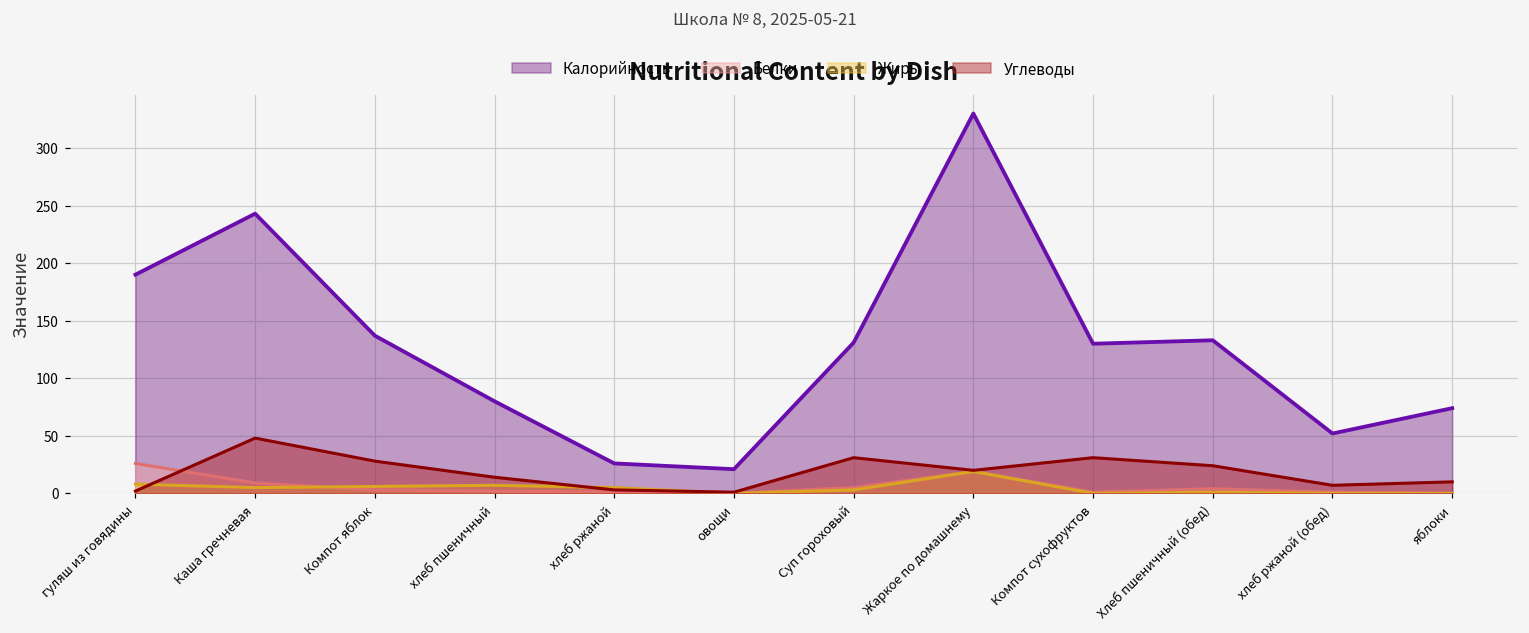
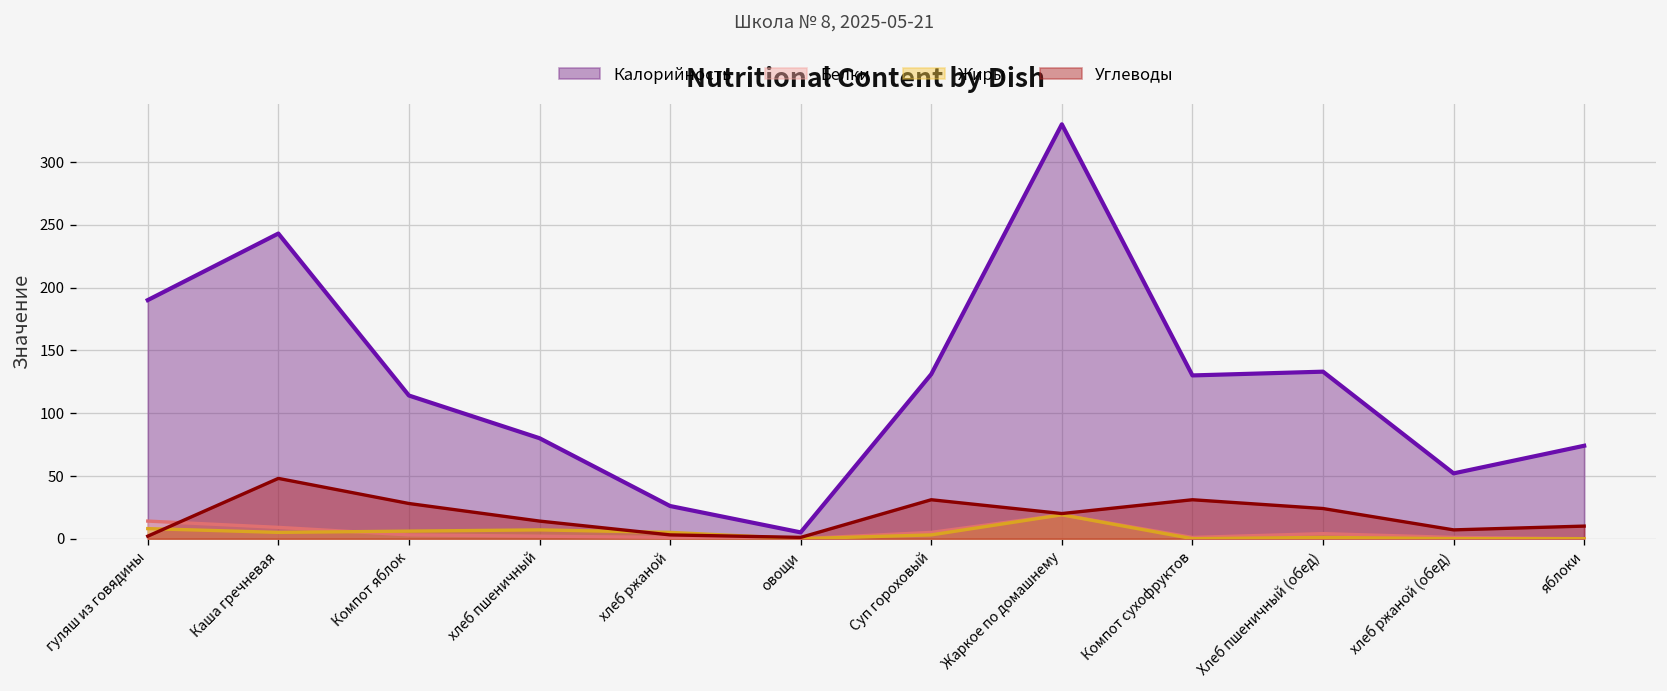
  {
    "Калорийность": {
      "гуляш из говядины": 190,
      "Каша гречневая": 243,
-     "Компот яблок": 137,
+     "Компот яблок": 114,
      "хлеб пшеничный": 80,
      "хлеб ржаной": 26,
-     "овощи": 21,
+     "овощи": 5,
      "Суп гороховый": 131,
      "Жаркое по домашнему": 330,
      "Компот сухофруктов": 130,
      "Хлеб пшеничный (обед)": 133,
      "хлеб ржаной (обед)": 52,
      "яблоки": 74
    },
    "Белки": {
-     "гуляш из говядины": 26,
+     "гуляш из говядины": 14,
      "Каша гречневая": 9,
      "Компот яблок": 3,
      "хлеб пшеничный": 2,
      "Хлеб пшеничный (обед)": 4
    },
    "Жиры": {
      "гуляш из говядины": 8,
      "Каша гречневая": 5,
      "Компот яблок": 6,
      "хлеб пшеничный": 7,
      "Хлеб пшеничный (обед)": 1
    },
    "Углеводы": {
      "гуляш из говядины": 2,
      "Каша гречневая": 48,
      "Компот яблок": 28,
      "хлеб пшеничный": 14,
      "Суп гороховый": 31,
      "Компот сухофруктов": 31,
      "Хлеб пшеничный (обед)": 24,
      "хлеб ржаной (обед)": 7,
      "яблоки": 10
    }
  }
